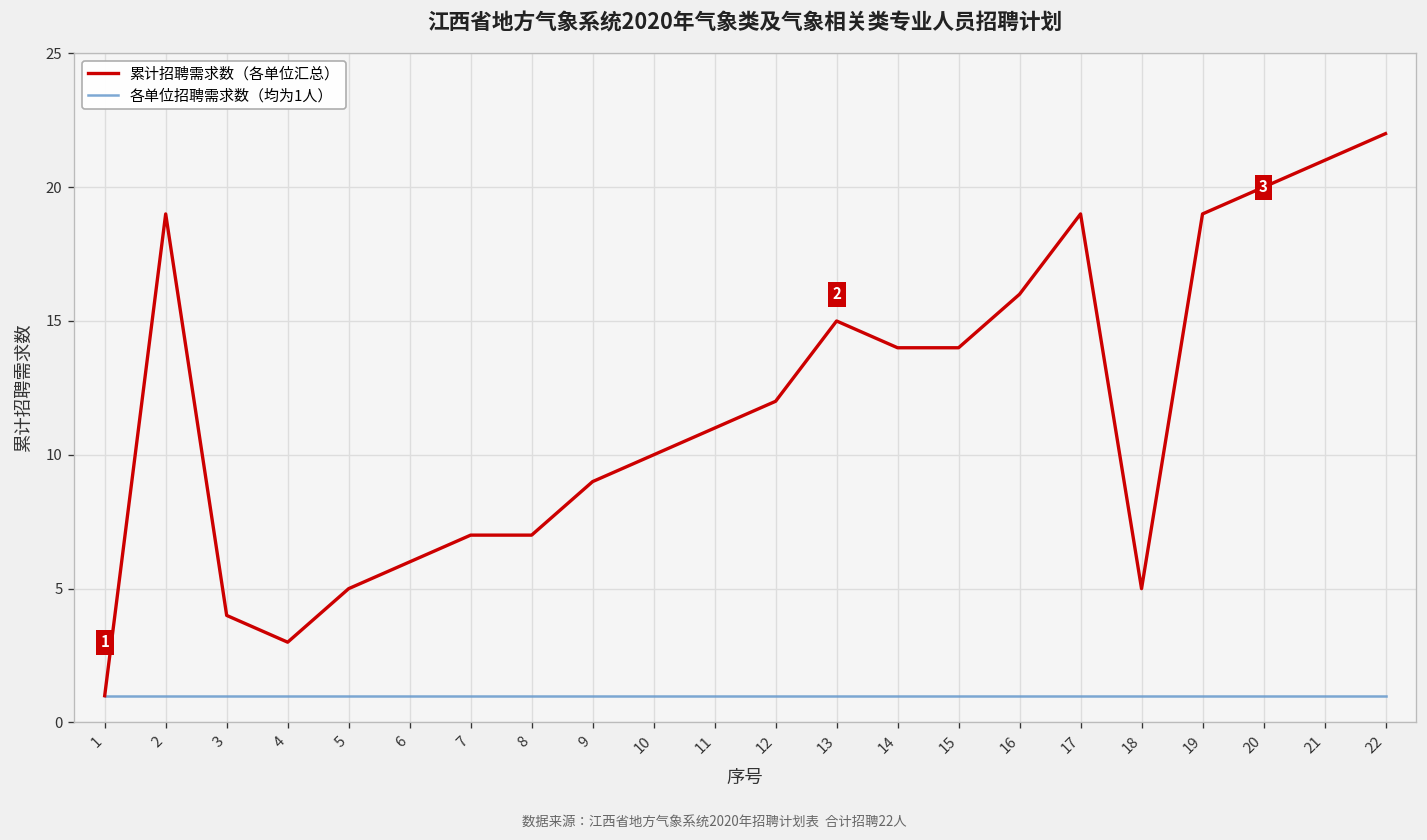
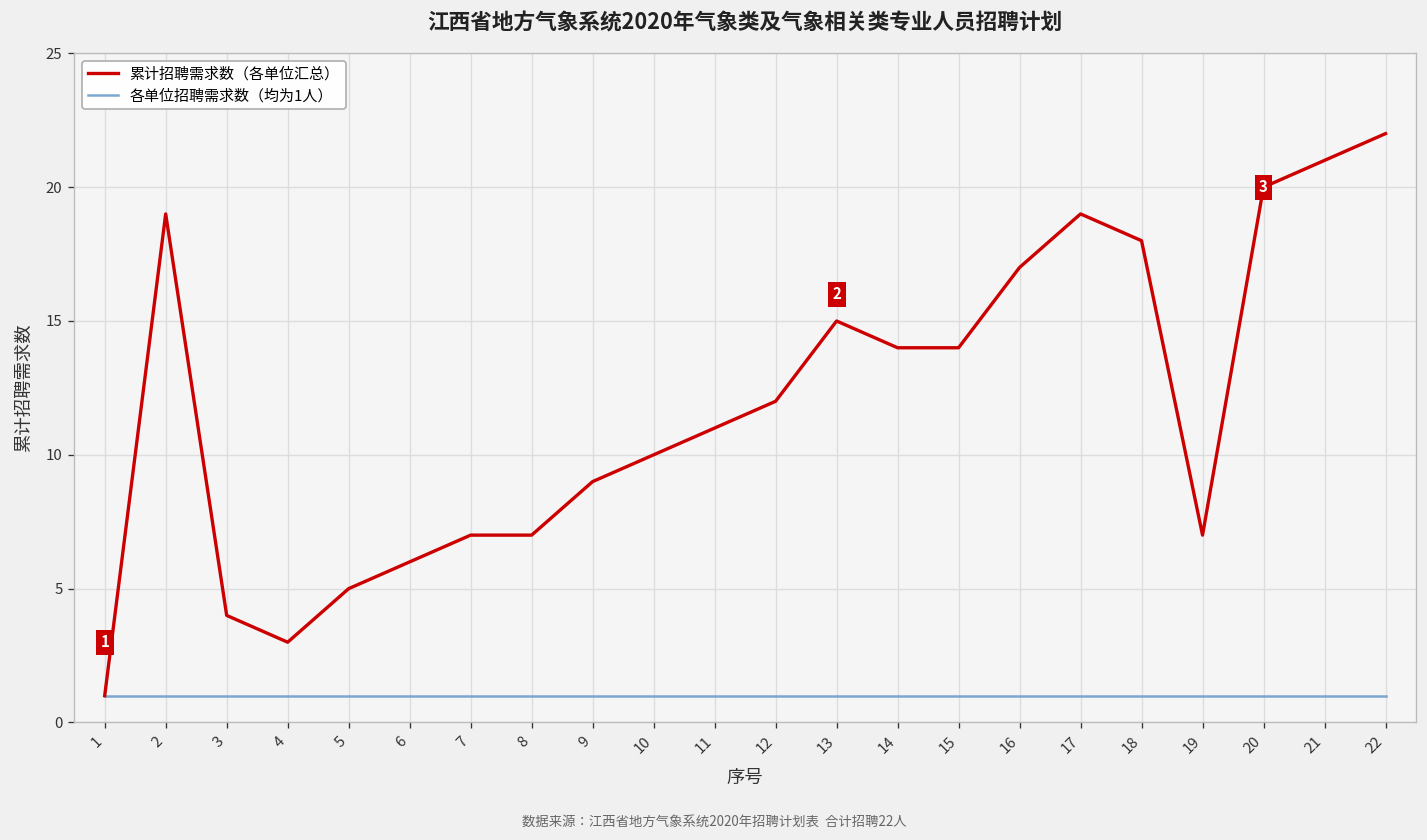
  {
    "累计招聘需求数（各单位汇总）": {
      "2": 19,
      "3": 4,
      "4": 3,
      "5": 5,
      "6": 6,
      "7": 7,
      "8": 7,
      "9": 9,
      "10": 10,
      "11": 11,
      "12": 12,
      "14": 14,
      "15": 14,
-     "16": 16,
+     "16": 17,
      "17": 19,
-     "18": 5,
-     "19": 19,
+     "18": 18,
+     "19": 7,
      "21": 21,
      "22": 22
    },
    "各单位招聘需求数（均为1人）": {
      "2": 1,
      "3": 1,
      "4": 1,
      "5": 1,
      "6": 1,
      "7": 1,
      "8": 1,
      "9": 1,
      "10": 1,
      "11": 1,
      "12": 1,
      "13": 1,
      "14": 1,
      "15": 1,
      "16": 1,
      "17": 1,
      "18": 1,
      "19": 1,
      "20": 1,
      "21": 1,
      "22": 1
    }
  }
